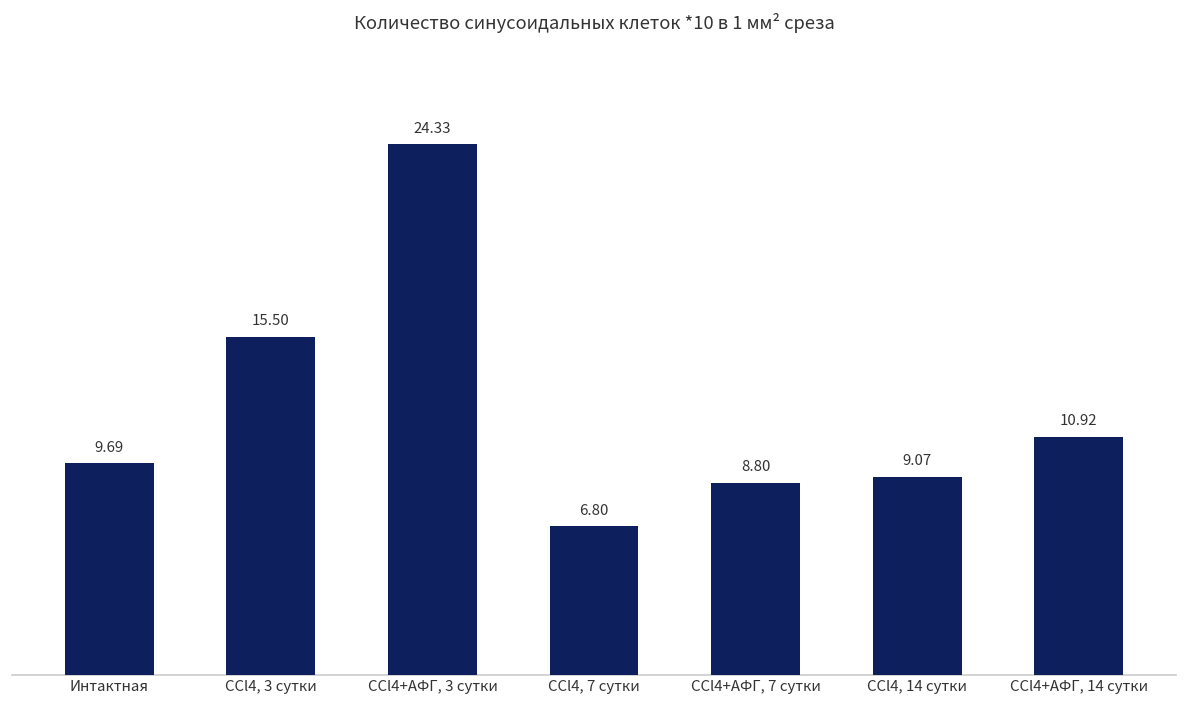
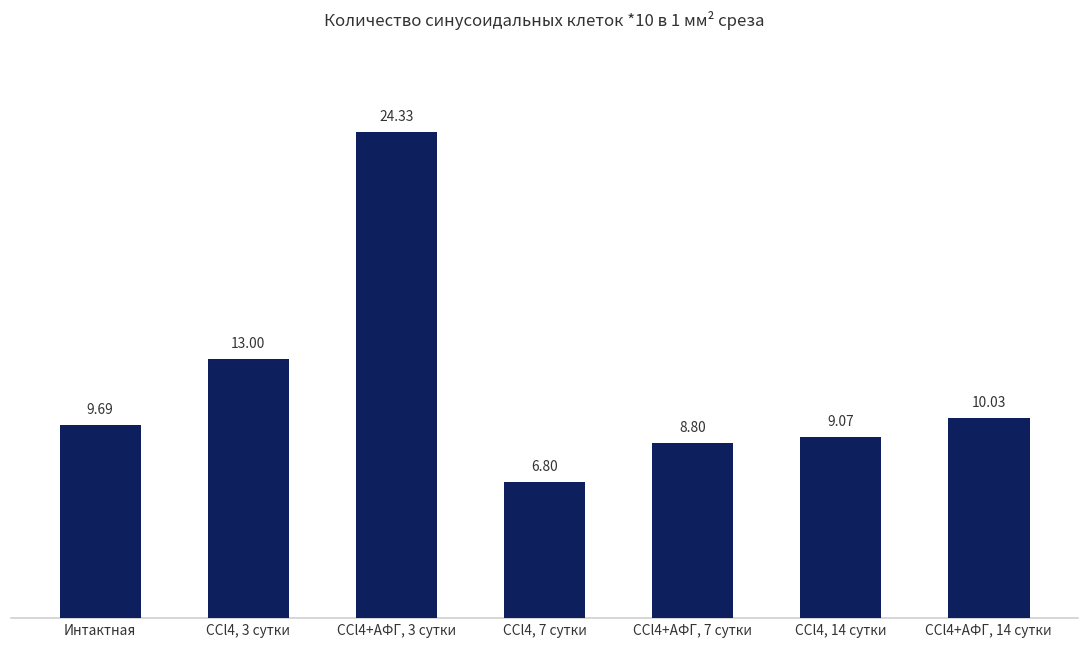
  {
    "Интактная": 9.69,
-   "CCl4, 3 сутки": 15.50,
+   "CCl4, 3 сутки": 13.00,
    "CCl4+АФГ, 3 сутки": 24.33,
    "CCl4, 7 сутки": 6.80,
    "CCl4+АФГ, 7 сутки": 8.80,
    "CCl4, 14 сутки": 9.07,
-   "CCl4+АФГ, 14 сутки": 10.92
+   "CCl4+АФГ, 14 сутки": 10.03
  }
